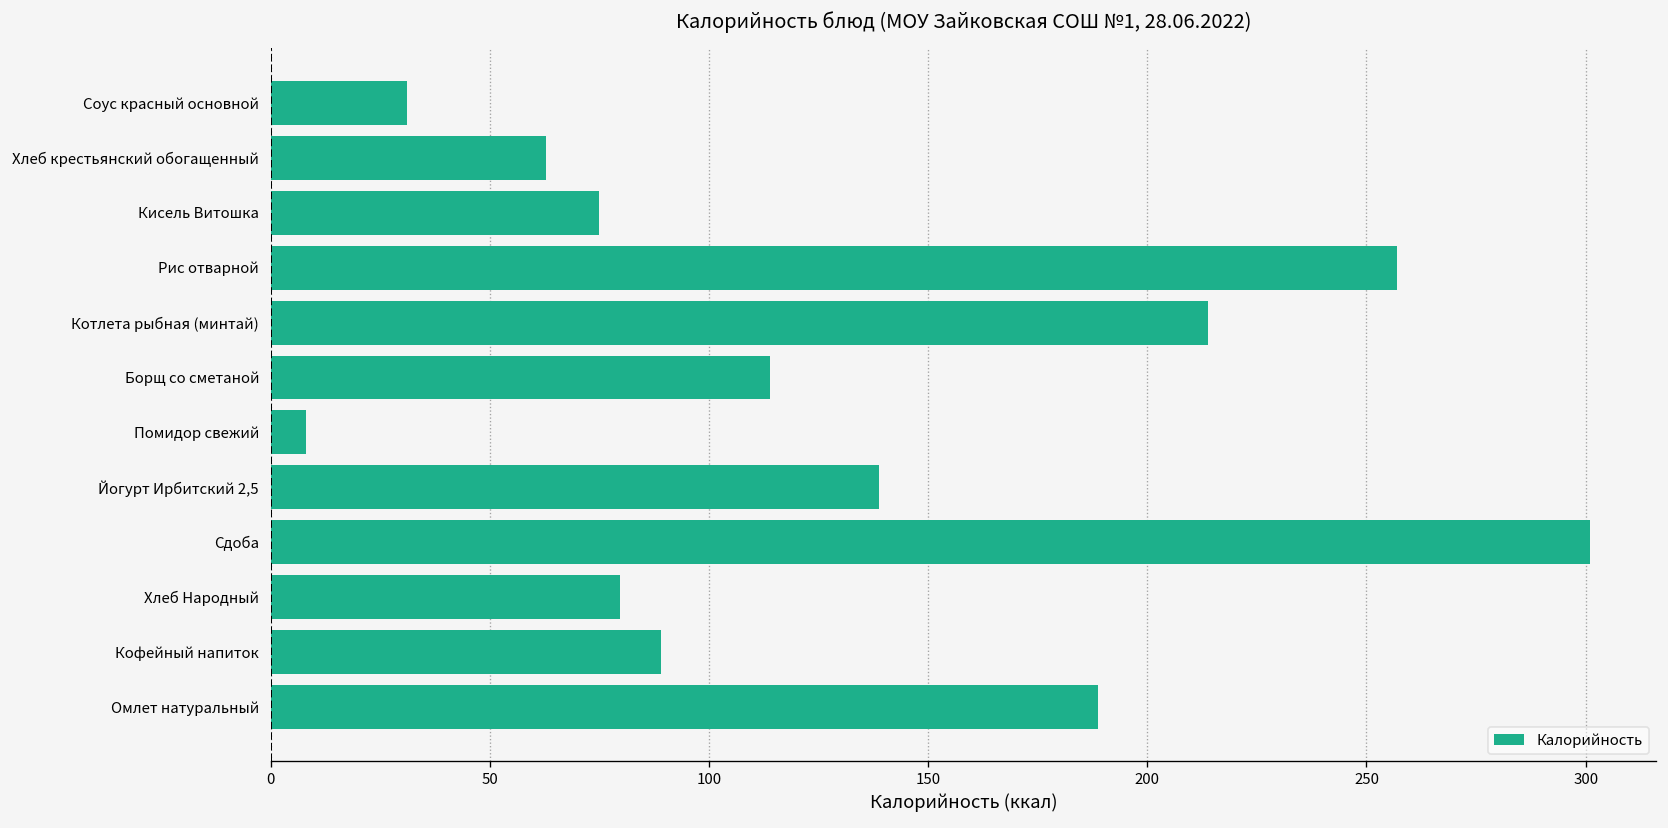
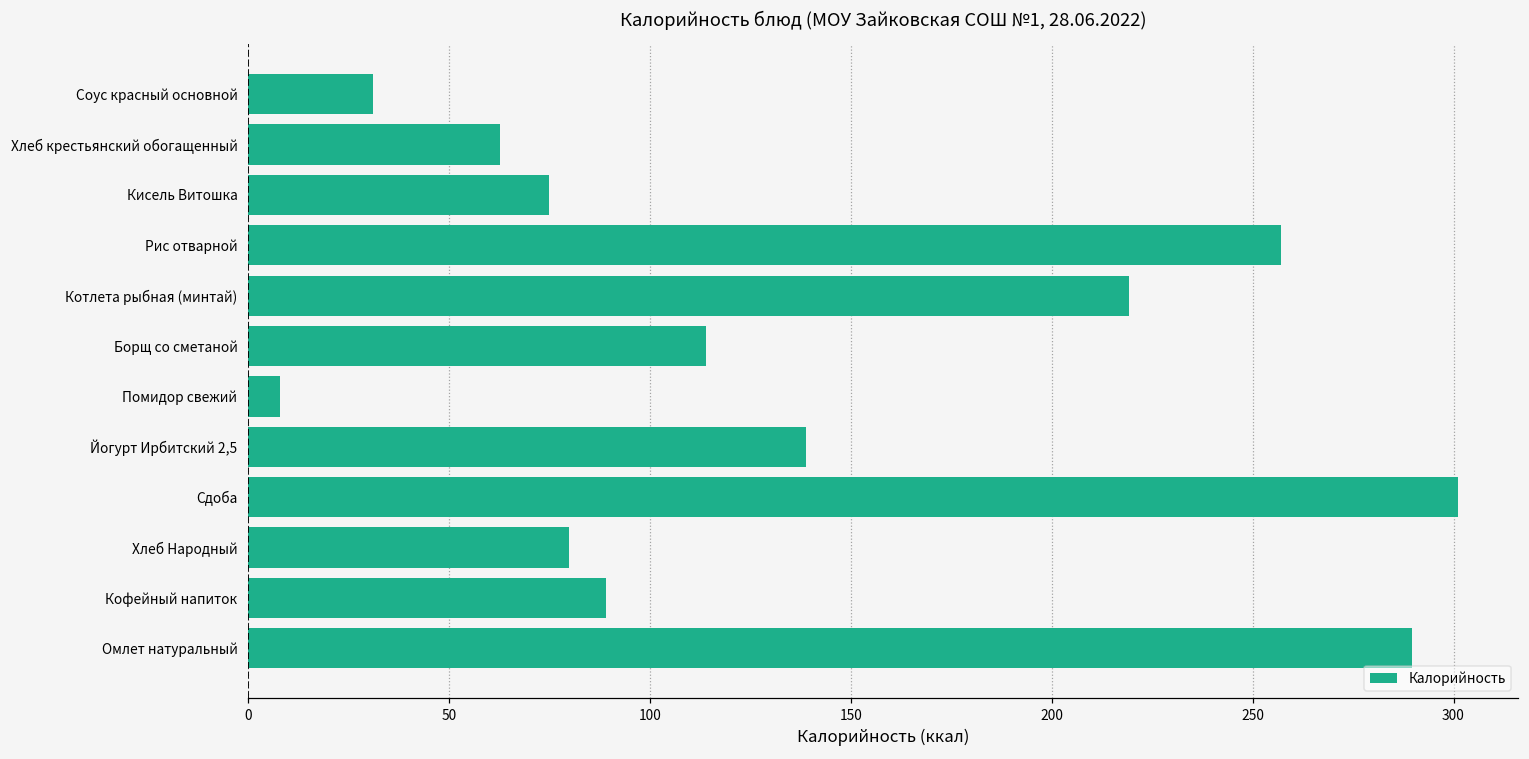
  {
    "Соус красный основной": 31,
    "Хлеб крестьянский обогащенный": 63,
    "Кисель Витошка": 75,
    "Рис отварной": 257,
-   "Котлета рыбная (минтай)": 214,
+   "Котлета рыбная (минтай)": 219,
    "Борщ со сметаной": 114,
    "Помидор свежий": 8,
    "Йогурт Ирбитский 2,5": 139,
    "Сдоба": 301,
    "Хлеб Народный": 80,
    "Кофейный напиток": 89,
-   "Омлет натуральный": 189
+   "Омлет натуральный": 290
  }
